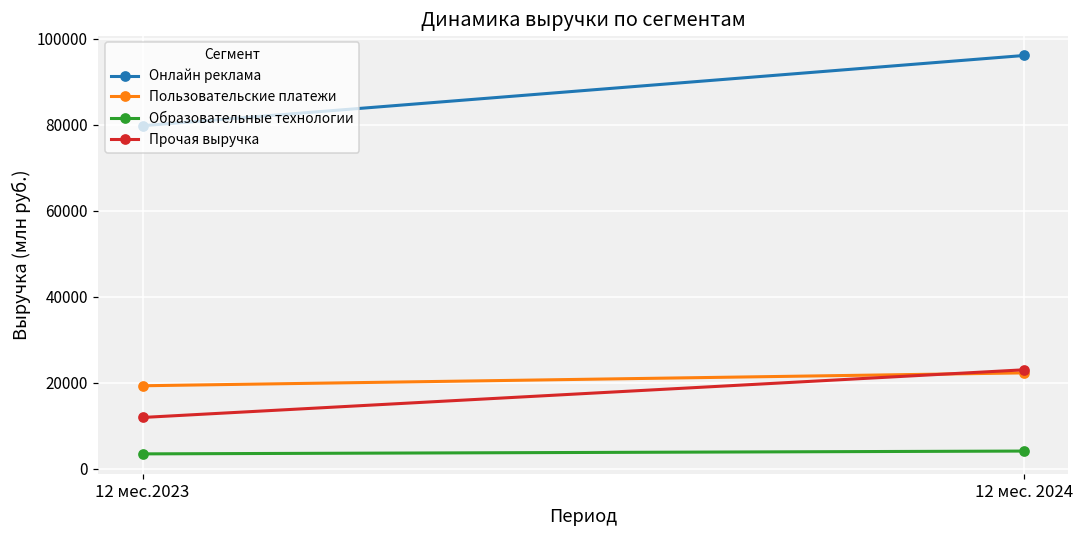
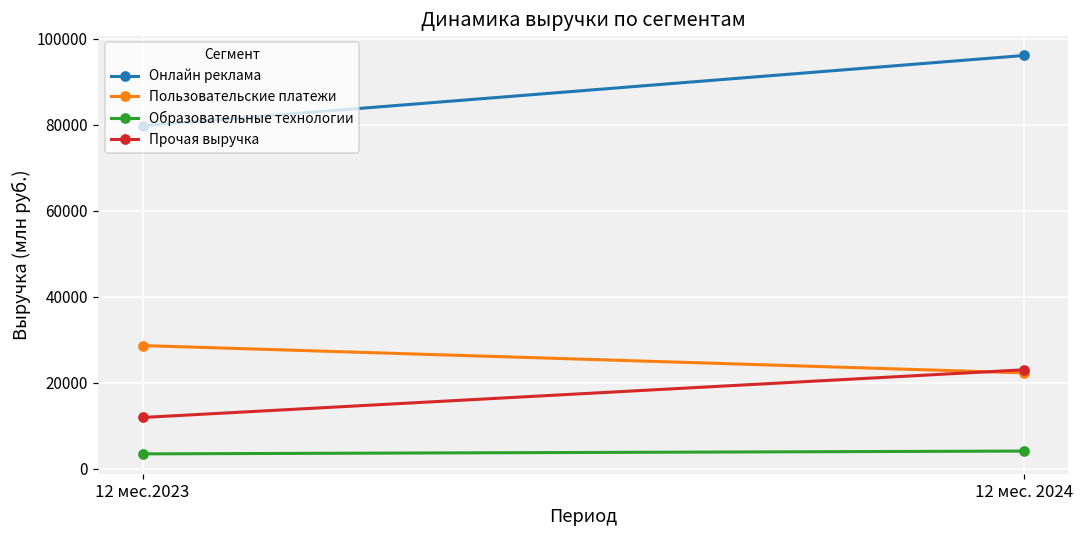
  {
    "Онлайн реклама": {
      "12 мес. 2024": 96000
    },
    "Пользовательские платежи": {
-     "12 мес.2023": 19000,
+     "12 мес.2023": 29000,
      "12 мес. 2024": 22000
    },
    "Образовательные технологии": {
      "12 мес.2023": 3000,
      "12 мес. 2024": 4000
    },
    "Прочая выручка": {
      "12 мес.2023": 12000,
      "12 мес. 2024": 23000
    }
  }
